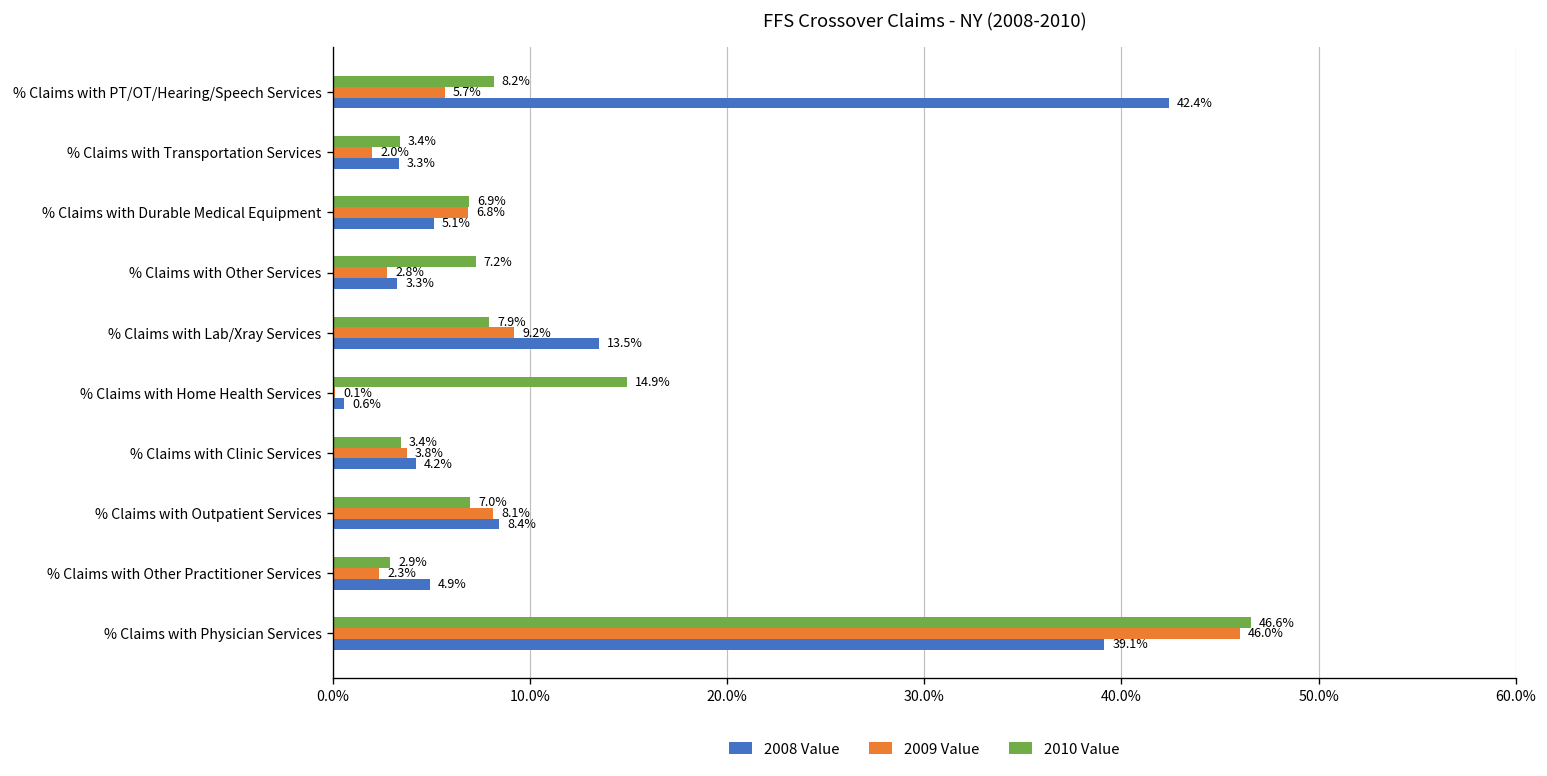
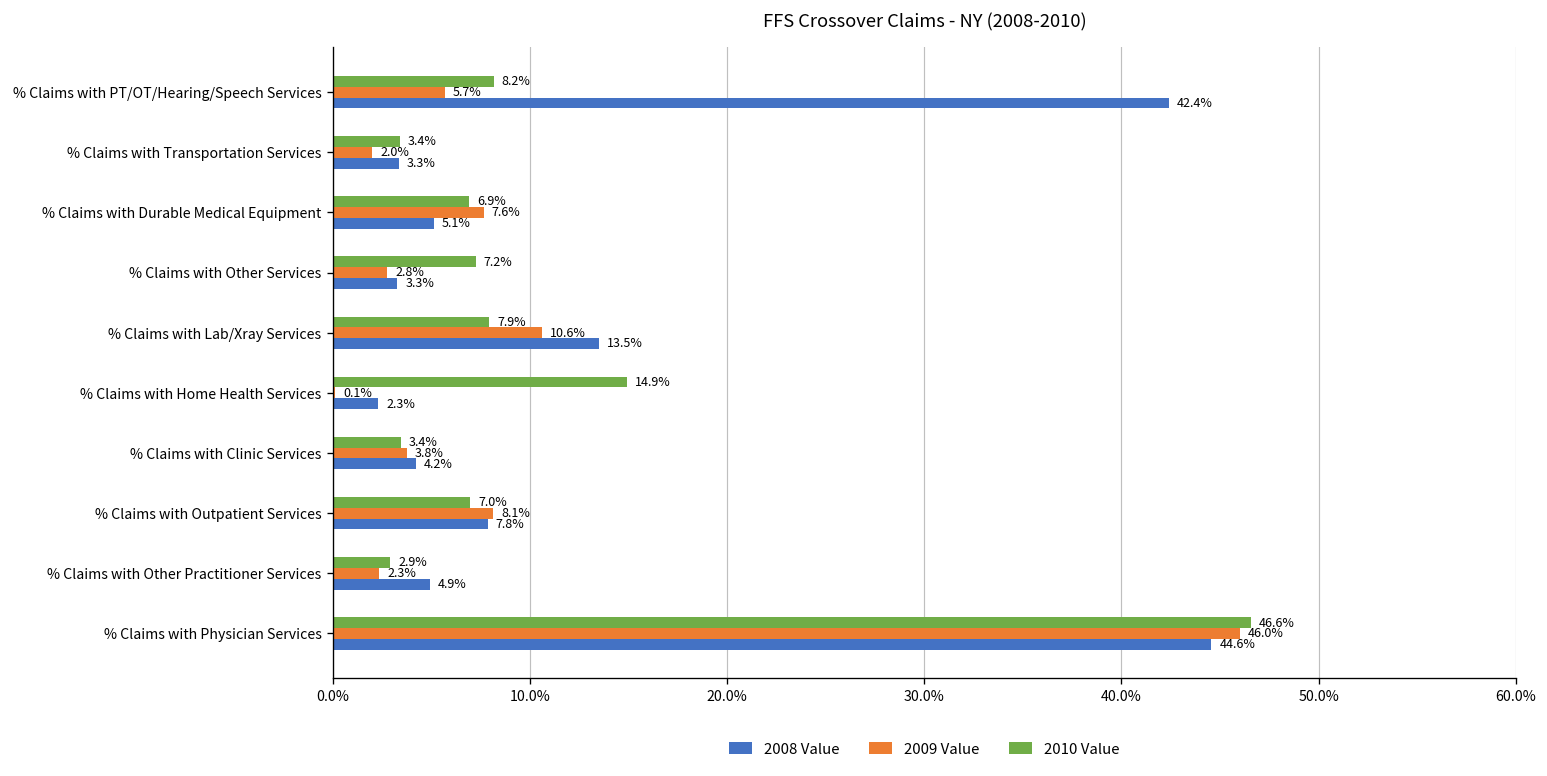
  {
    "2008 Value": {
      "% Claims with PT/OT/Hearing/Speech Services": "42.4%",
      "% Claims with Transportation Services": "3.3%",
      "% Claims with Durable Medical Equipment": "5.1%",
      "% Claims with Other Services": "3.3%",
      "% Claims with Lab/Xray Services": "13.5%",
-     "% Claims with Home Health Services": "0.6%",
+     "% Claims with Home Health Services": "2.3%",
      "% Claims with Clinic Services": "4.2%",
-     "% Claims with Outpatient Services": "8.4%",
+     "% Claims with Outpatient Services": "7.8%",
      "% Claims with Other Practitioner Services": "4.9%",
-     "% Claims with Physician Services": "39.1%"
+     "% Claims with Physician Services": "44.6%"
    },
    "2009 Value": {
      "% Claims with PT/OT/Hearing/Speech Services": "5.7%",
      "% Claims with Transportation Services": "2.0%",
-     "% Claims with Durable Medical Equipment": "6.8%",
+     "% Claims with Durable Medical Equipment": "7.6%",
      "% Claims with Other Services": "2.8%",
-     "% Claims with Lab/Xray Services": "9.2%",
+     "% Claims with Lab/Xray Services": "10.6%",
      "% Claims with Home Health Services": "0.1%",
      "% Claims with Clinic Services": "3.8%",
      "% Claims with Outpatient Services": "8.1%",
      "% Claims with Other Practitioner Services": "2.3%",
      "% Claims with Physician Services": "46.0%"
    },
    "2010 Value": {
      "% Claims with PT/OT/Hearing/Speech Services": "8.2%",
      "% Claims with Transportation Services": "3.4%",
      "% Claims with Durable Medical Equipment": "6.9%",
      "% Claims with Other Services": "7.2%",
      "% Claims with Lab/Xray Services": "7.9%",
      "% Claims with Home Health Services": "14.9%",
      "% Claims with Clinic Services": "3.4%",
      "% Claims with Outpatient Services": "7.0%",
      "% Claims with Other Practitioner Services": "2.9%",
      "% Claims with Physician Services": "46.6%"
    }
  }
